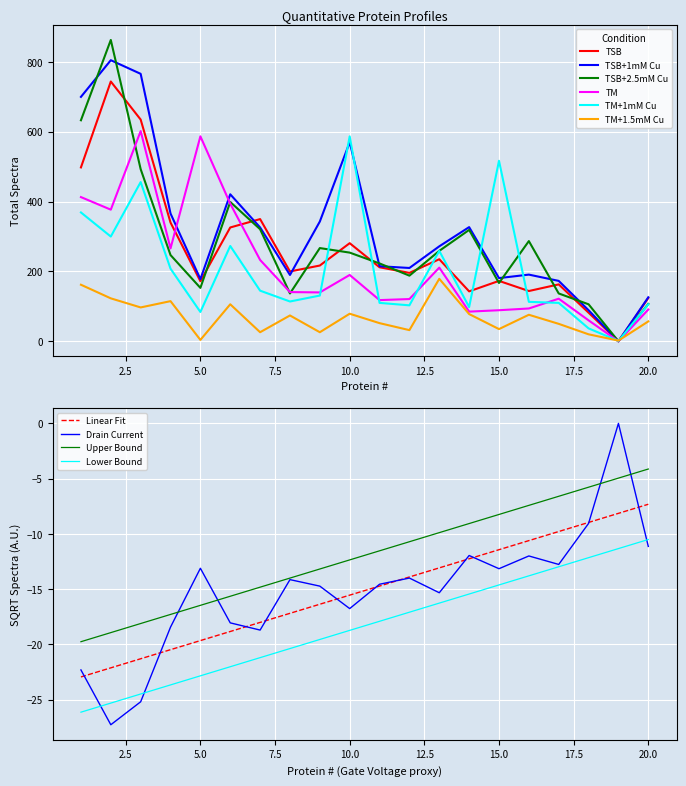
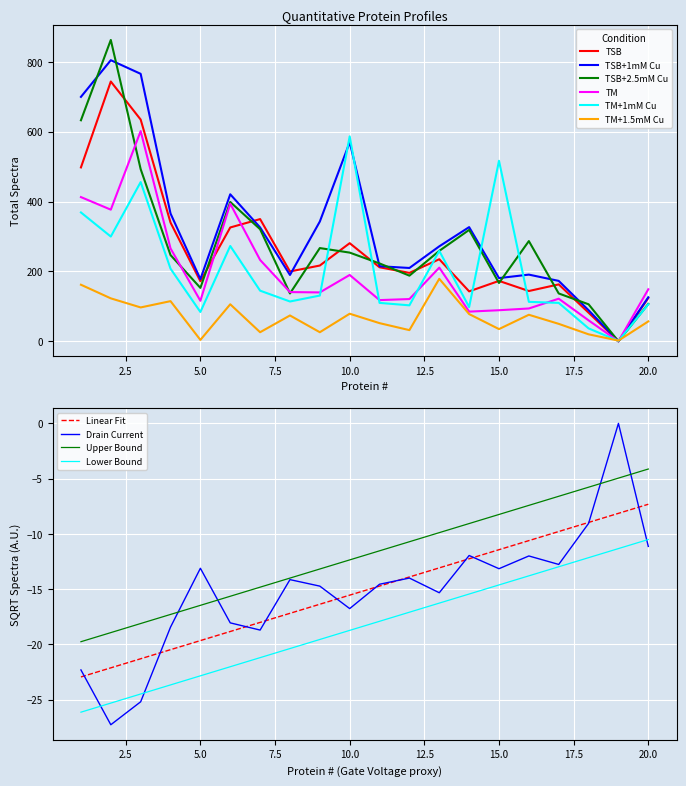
  {
    "Quantitative Protein Profiles": {
      "TSB": {
        "10.0": 280
      },
      "TSB+1mM Cu": {
        "10.0": 570,
        "15.0": 180
      },
      "TSB+2.5mM Cu": {
        "5.0": 150,
        "10.0": 250
      },
      "TM": {
-       "5.0": 590,
+       "5.0": 120,
        "10.0": 190,
        "15.0": 90,
-       "20.0": 90
+       "20.0": 150
      },
      "TM+1mM Cu": {
        "5.0": 80,
        "10.0": 590,
        "15.0": 520
      },
      "TM+1.5mM Cu": {
        "5.0": 0,
        "10.0": 80,
        "15.0": 40,
        "20.0": 60
      }
    }
  }
